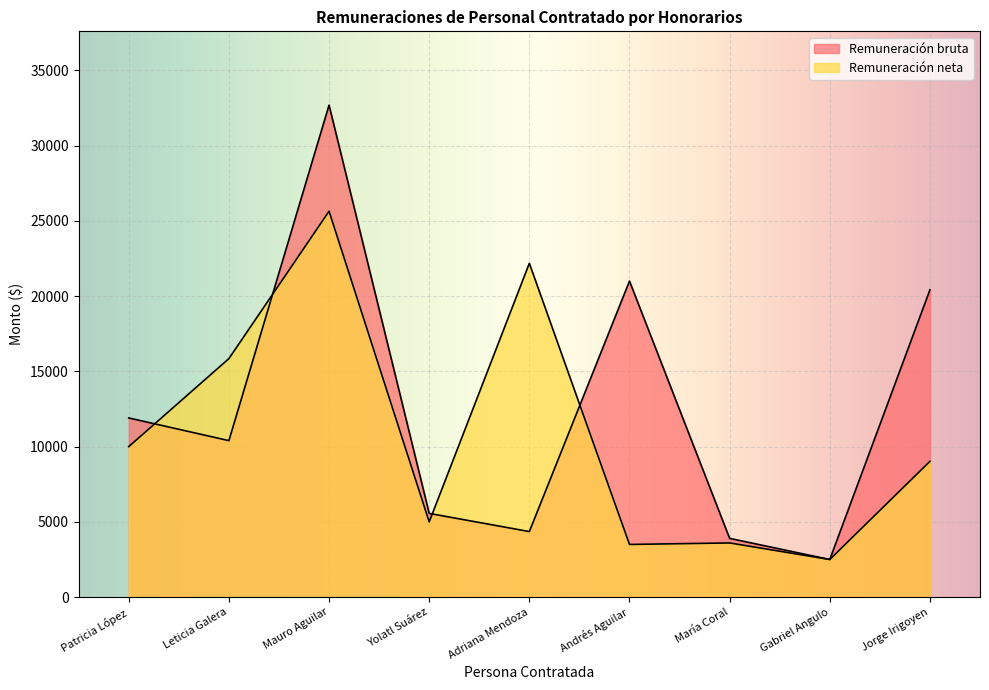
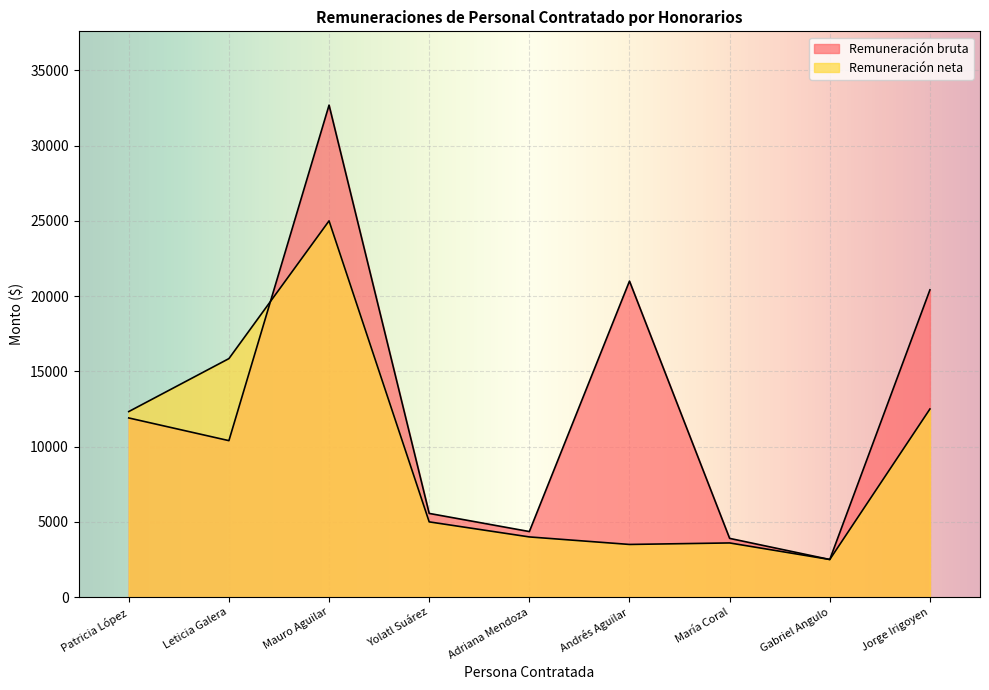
  {
    "Remuneración bruta": {
      "Patricia López": 11900,
      "Leticia Galera": 10400,
      "Mauro Aguilar": 32700,
      "Yolatl Suárez": 5600,
      "Adriana Mendoza": 4400,
      "Andrés Aguilar": 21000,
      "María Coral": 3900,
      "Jorge Irigoyen": 20400
    },
    "Remuneración neta": {
-     "Patricia López": 10000,
+     "Patricia López": 12300,
      "Leticia Galera": 15800,
-     "Mauro Aguilar": 25600,
+     "Mauro Aguilar": 25000,
      "Yolatl Suárez": 5000,
-     "Adriana Mendoza": 22200,
+     "Adriana Mendoza": 4000,
      "Andrés Aguilar": 3500,
      "María Coral": 3600,
-     "Jorge Irigoyen": 9000
+     "Jorge Irigoyen": 12500
    }
  }
